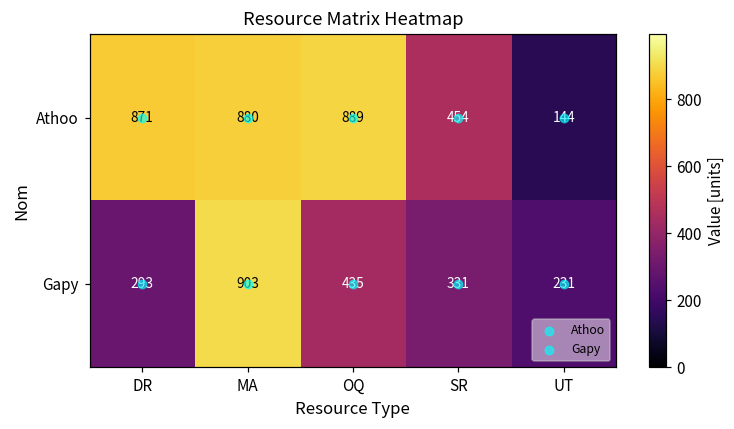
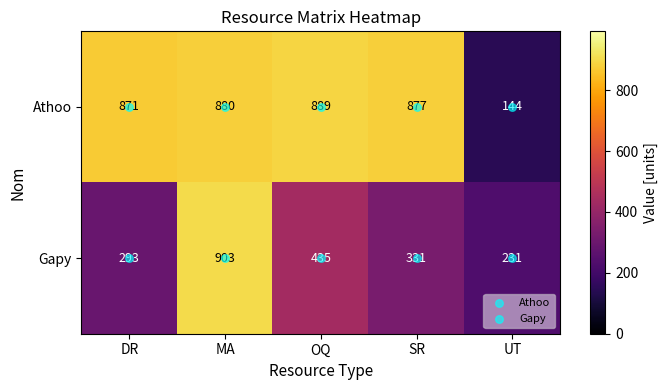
  {
    "Athoo": {
-     "SR": 454
+     "SR": 877
    }
  }
